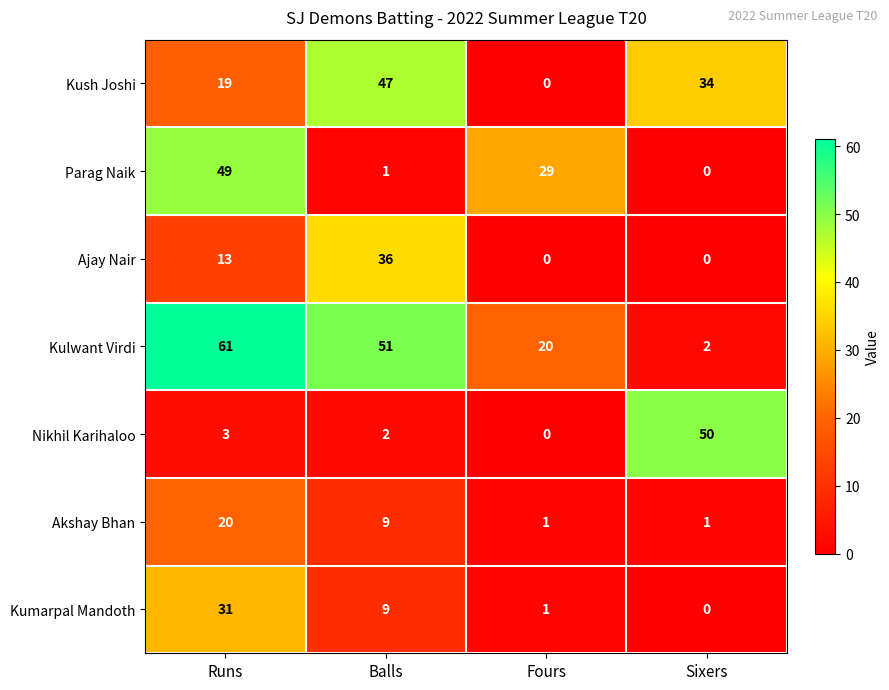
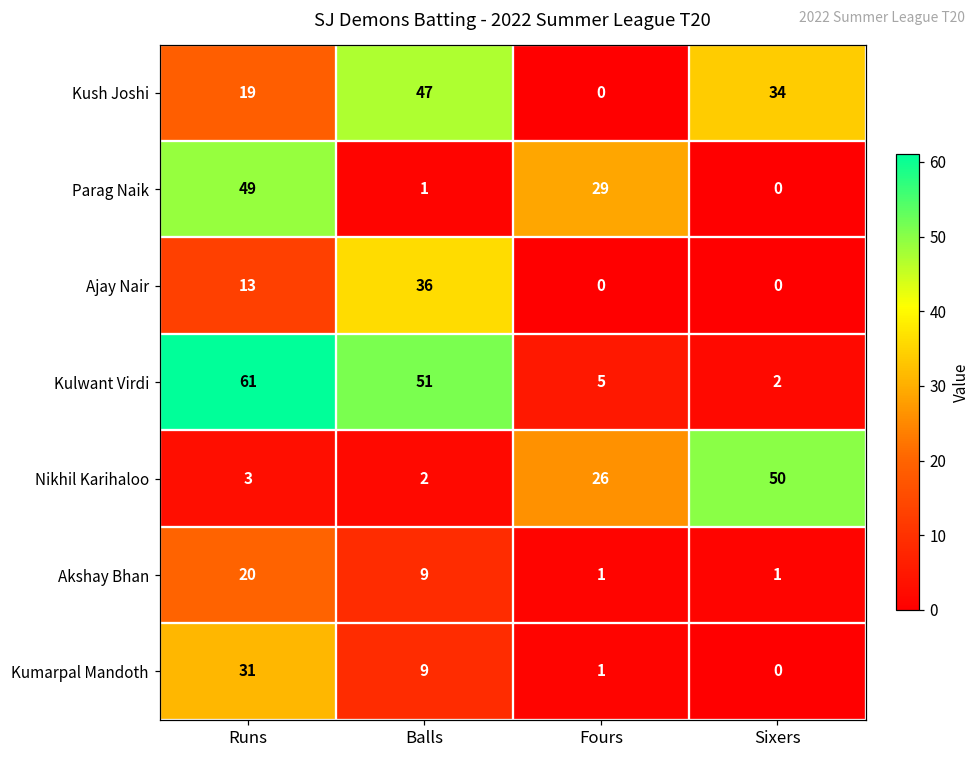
  {
    "Kush Joshi": {
      "Runs": 19,
      "Balls": 47,
      "Fours": 0,
      "Sixers": 34
    },
    "Parag Naik": {
      "Runs": 49,
      "Balls": 1,
      "Fours": 29,
      "Sixers": 0
    },
    "Ajay Nair": {
      "Runs": 13,
      "Balls": 36,
      "Fours": 0,
      "Sixers": 0
    },
    "Kulwant Virdi": {
      "Runs": 61,
      "Balls": 51,
-     "Fours": 20,
+     "Fours": 5,
      "Sixers": 2
    },
    "Nikhil Karihaloo": {
      "Runs": 3,
      "Balls": 2,
-     "Fours": 0,
+     "Fours": 26,
      "Sixers": 50
    },
    "Akshay Bhan": {
      "Runs": 20,
      "Balls": 9,
      "Fours": 1,
      "Sixers": 1
    },
    "Kumarpal Mandoth": {
      "Runs": 31,
      "Balls": 9,
      "Fours": 1,
      "Sixers": 0
    }
  }
